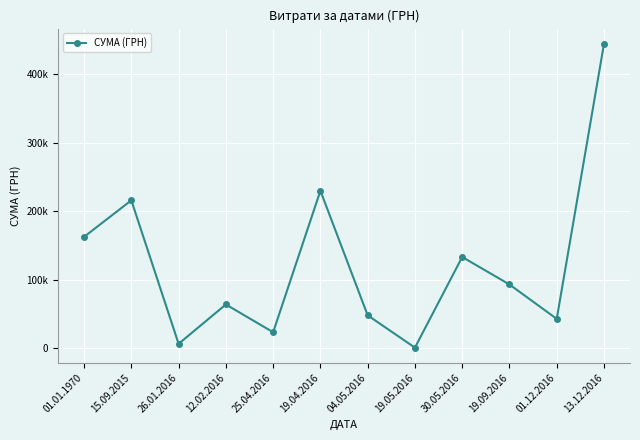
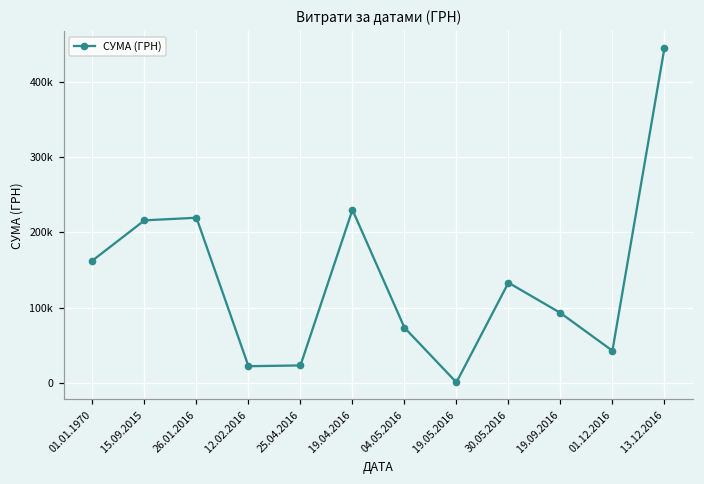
  {
    "01.01.1970": 160000,
    "15.09.2015": 220000,
-   "26.01.2016": 10000,
-   "12.02.2016": 60000,
+   "26.01.2016": 220000,
+   "12.02.2016": 20000,
    "25.04.2016": 20000,
    "19.04.2016": 230000,
-   "04.05.2016": 50000,
+   "04.05.2016": 70000,
    "19.05.2016": 0,
    "30.05.2016": 130000,
    "19.09.2016": 90000,
    "01.12.2016": 40000,
    "13.12.2016": 440000
  }
